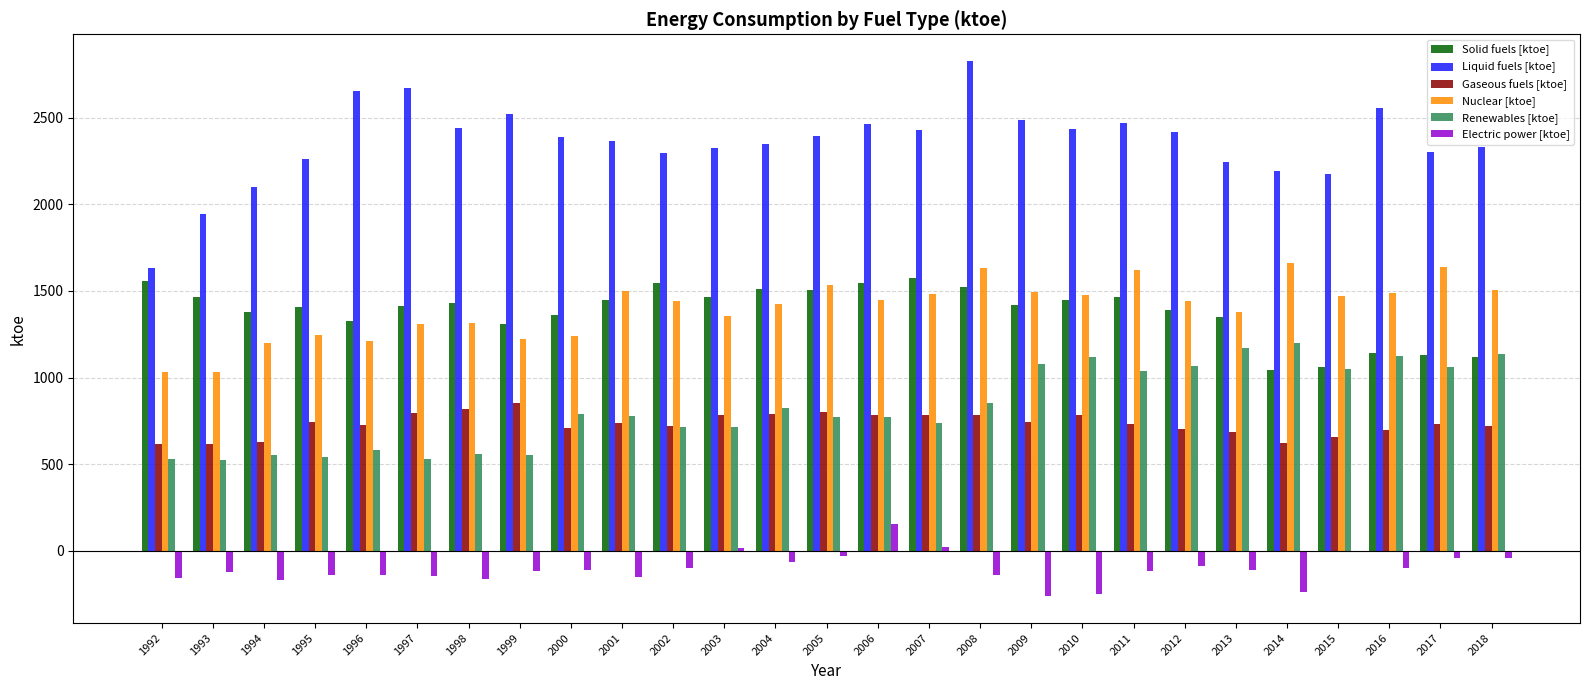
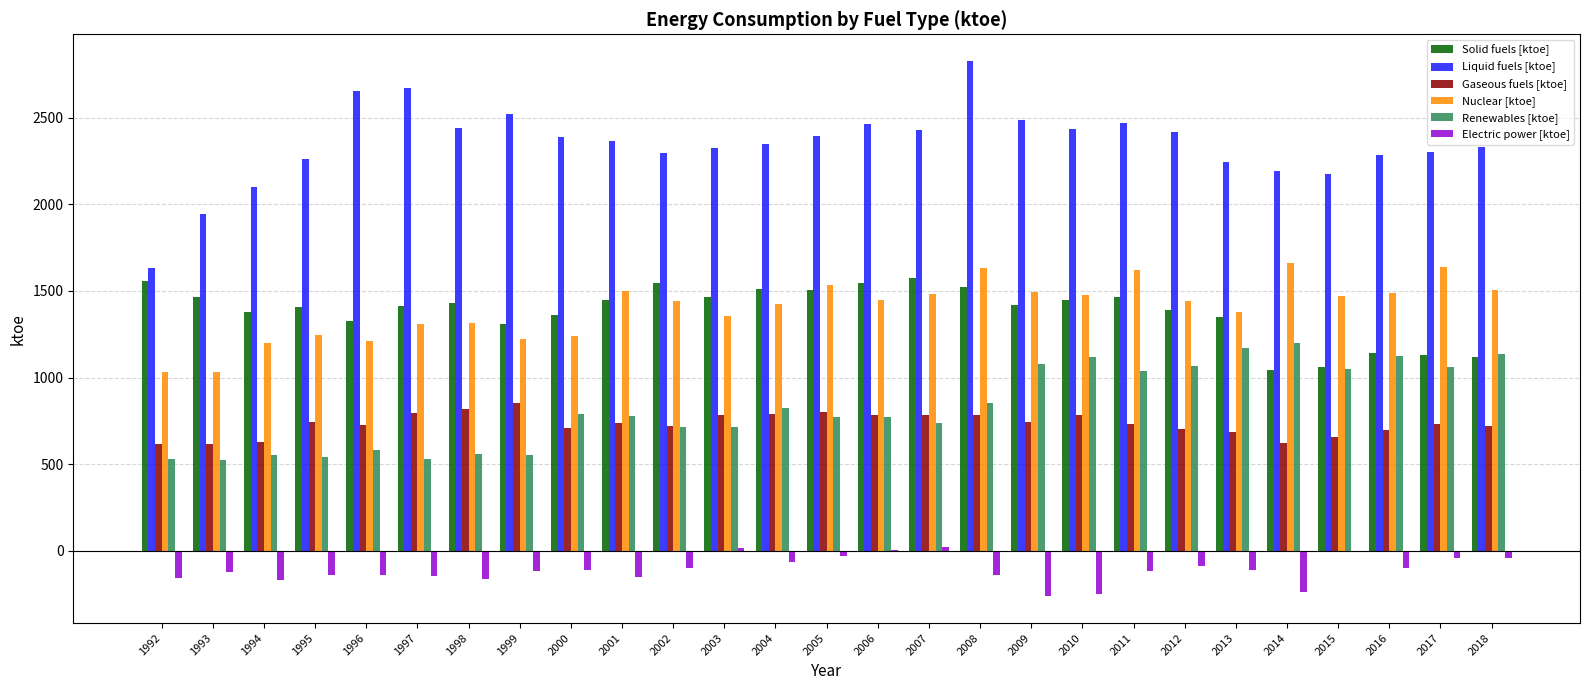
  {
    "Solid fuels [ktoe]": {
      "1992": 1560,
      "1993": 1470,
      "1994": 1380,
      "1995": 1410,
      "1996": 1330,
      "1997": 1420,
      "1998": 1430,
      "1999": 1310,
      "2000": 1360,
      "2001": 1450,
      "2002": 1550,
      "2003": 1460,
      "2004": 1510,
      "2005": 1510,
      "2006": 1550,
      "2007": 1580,
      "2008": 1520,
      "2009": 1420,
      "2010": 1450,
      "2011": 1470,
      "2012": 1390,
      "2013": 1350,
      "2014": 1040,
      "2015": 1060,
      "2016": 1140,
      "2017": 1130,
      "2018": 1120
    },
    "Liquid fuels [ktoe]": {
      "1992": 1630,
      "1993": 1940,
      "1994": 2100,
      "1995": 2260,
      "1996": 2660,
      "1997": 2670,
      "1998": 2440,
      "1999": 2520,
      "2000": 2390,
      "2001": 2370,
      "2002": 2300,
      "2003": 2320,
      "2004": 2350,
      "2005": 2400,
      "2006": 2460,
      "2007": 2430,
      "2008": 2830,
      "2009": 2490,
      "2010": 2440,
      "2011": 2470,
      "2012": 2420,
      "2013": 2250,
      "2014": 2190,
      "2015": 2170,
-     "2016": 2560,
+     "2016": 2280,
      "2017": 2300,
      "2018": 2330
    },
    "Gaseous fuels [ktoe]": {
      "1992": 620,
      "1993": 610,
      "1994": 630,
      "1995": 750,
      "1996": 730,
      "1997": 790,
      "1998": 820,
      "1999": 850,
      "2000": 710,
      "2001": 740,
      "2002": 720,
      "2003": 780,
      "2004": 790,
      "2005": 800,
      "2006": 790,
      "2007": 780,
      "2008": 780,
      "2009": 740,
      "2010": 780,
      "2011": 730,
      "2012": 710,
      "2013": 690,
      "2014": 620,
      "2015": 660,
      "2016": 700,
      "2017": 730,
      "2018": 720
    },
    "Nuclear [ktoe]": {
      "1992": 1030,
      "1993": 1030,
      "1994": 1200,
      "1995": 1250,
      "1996": 1210,
      "1997": 1310,
      "1998": 1310,
      "1999": 1220,
      "2000": 1240,
      "2001": 1500,
      "2002": 1440,
      "2003": 1360,
      "2004": 1420,
      "2005": 1530,
      "2006": 1450,
      "2007": 1480,
      "2008": 1630,
      "2009": 1500,
      "2010": 1470,
      "2011": 1620,
      "2012": 1440,
      "2013": 1380,
      "2014": 1660,
      "2015": 1470,
      "2016": 1490,
      "2017": 1640,
      "2018": 1510
    },
    "Renewables [ktoe]": {
      "1992": 530,
      "1993": 520,
      "1994": 560,
      "1995": 540,
      "1996": 580,
      "1997": 530,
      "1998": 560,
      "1999": 550,
      "2000": 790,
      "2001": 780,
      "2002": 720,
      "2003": 710,
      "2004": 820,
      "2005": 770,
      "2006": 770,
      "2007": 740,
      "2008": 850,
      "2009": 1080,
      "2010": 1120,
      "2011": 1040,
      "2012": 1070,
      "2013": 1170,
      "2014": 1200,
      "2015": 1050,
      "2016": 1120,
      "2017": 1060,
      "2018": 1140
    },
    "Electric power [ktoe]": {
      "1992": -160,
      "1993": -120,
      "1994": -170,
      "1995": -140,
      "1996": -140,
      "1997": -150,
      "1998": -170,
      "1999": -120,
      "2000": -110,
      "2001": -150,
      "2002": -100,
      "2004": -70,
      "2005": -30,
-     "2006": 150,
+     "2006": 0,
      "2007": 20,
      "2008": -140,
      "2009": -260,
      "2010": -250,
      "2011": -120,
      "2012": -90,
      "2013": -110,
      "2014": -240,
      "2016": -100,
      "2017": -40,
      "2018": -40
    }
  }
